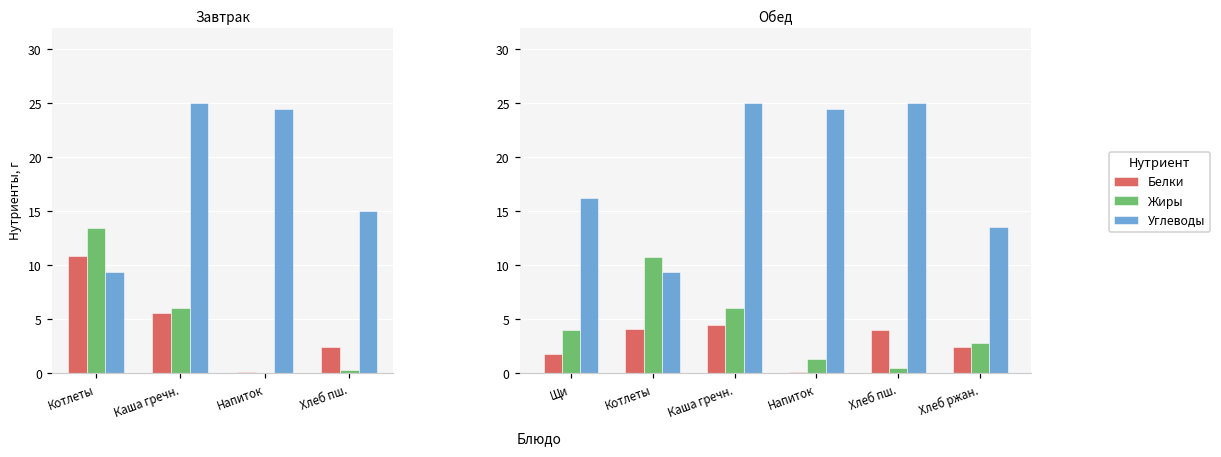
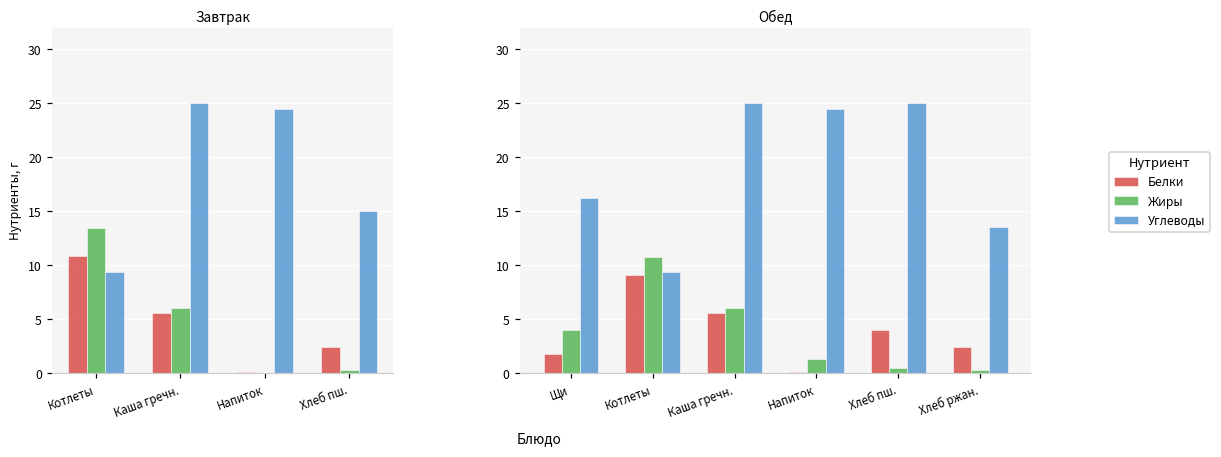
  {
    "Завтрак": {
      "Белки": {
        "Котлеты": 11,
        "Каша гречн.": 6,
        "Хлеб пш.": 2
      },
      "Жиры": {
        "Котлеты": 13,
        "Каша гречн.": 6,
        "Хлеб пш.": 0
      },
      "Углеводы": {
        "Котлеты": 9,
        "Каша гречн.": 25,
        "Напиток": 24,
        "Хлеб пш.": 15
      }
    },
    "Обед": {
      "Белки": {
        "Щи": 2,
-       "Котлеты": 4,
-       "Каша гречн.": 4,
+       "Котлеты": 9,
+       "Каша гречн.": 6,
        "Хлеб пш.": 4,
        "Хлеб ржан.": 2
      },
      "Жиры": {
        "Щи": 4,
        "Котлеты": 11,
        "Каша гречн.": 6,
        "Напиток": 1,
        "Хлеб пш.": 1,
-       "Хлеб ржан.": 3
+       "Хлеб ржан.": 0
      },
      "Углеводы": {
        "Щи": 16,
        "Котлеты": 9,
        "Каша гречн.": 25,
        "Напиток": 24,
        "Хлеб пш.": 25,
        "Хлеб ржан.": 14
      }
    }
  }
